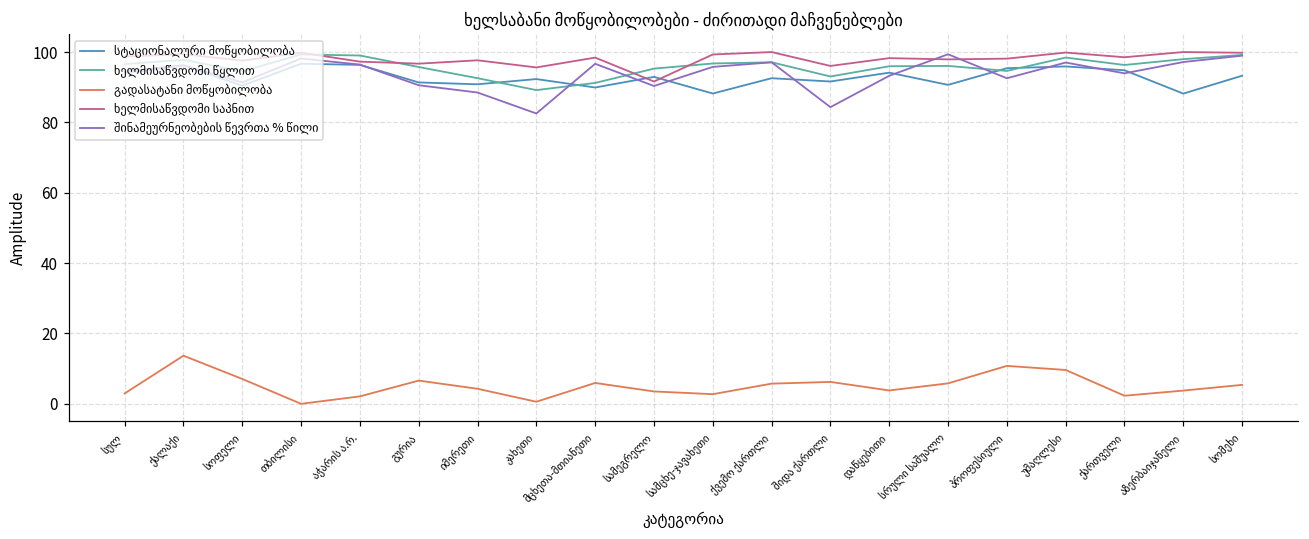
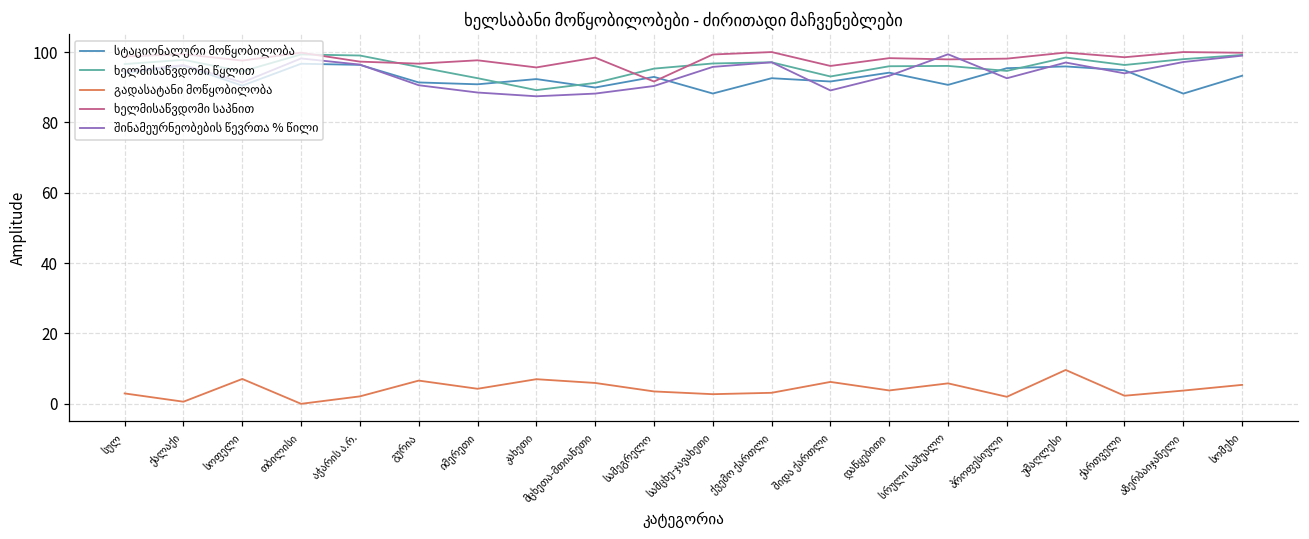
  {
    "გადასატანი მოწყობილობა": {
      "სულ": 3,
-     "ქალაქი": 14,
+     "ქალაქი": 1,
      "სოფელი": 7,
      "თბილისი": 0,
      "აჭარის ა.რ.": 2,
      "გურია": 7,
      "იმერეთი": 4,
-     "კახეთი": 1,
+     "კახეთი": 7,
      "მცხეთა-მთიანეთი": 6,
      "სამეგრელო": 4,
      "სამცხე-ჯავახეთი": 3,
-     "ქვემო ქართლი": 6,
+     "ქვემო ქართლი": 3,
      "შიდა ქართლი": 6,
      "დაწყებითი": 4,
      "სრული საშუალო": 6,
-     "პროფესიული": 11,
+     "პროფესიული": 2,
      "უმაღლესი": 10,
      "ქართველი": 2,
      "აზერბაიჯანელი": 4,
      "სომეხი": 5
    },
    "ხელმისაწვდომი საპნით": {
      "აჭარის ა.რ.": 97,
      "გურია": 97,
      "იმერეთი": 98,
      "კახეთი": 96,
      "მცხეთა-მთიანეთი": 98,
      "სამეგრელო": 92,
      "სამცხე-ჯავახეთი": 99,
      "ქვემო ქართლი": 100,
      "შიდა ქართლი": 96,
      "დაწყებითი": 98,
      "სრული საშუალო": 98,
      "პროფესიული": 98,
      "უმაღლესი": 100,
      "ქართველი": 99,
      "აზერბაიჯანელი": 100
    },
    "შინამეურნეობების წევრთა % წილი": {
      "გურია": 91,
      "იმერეთი": 88,
-     "კახეთი": 83,
-     "მცხეთა-მთიანეთი": 97,
+     "კახეთი": 87,
+     "მცხეთა-მთიანეთი": 88,
      "სამეგრელო": 90,
      "სამცხე-ჯავახეთი": 96,
-     "შიდა ქართლი": 84,
+     "შიდა ქართლი": 89,
      "დაწყებითი": 93,
      "სრული საშუალო": 99,
      "პროფესიული": 93,
      "უმაღლესი": 97,
      "ქართველი": 94,
      "აზერბაიჯანელი": 97
    }
  }
